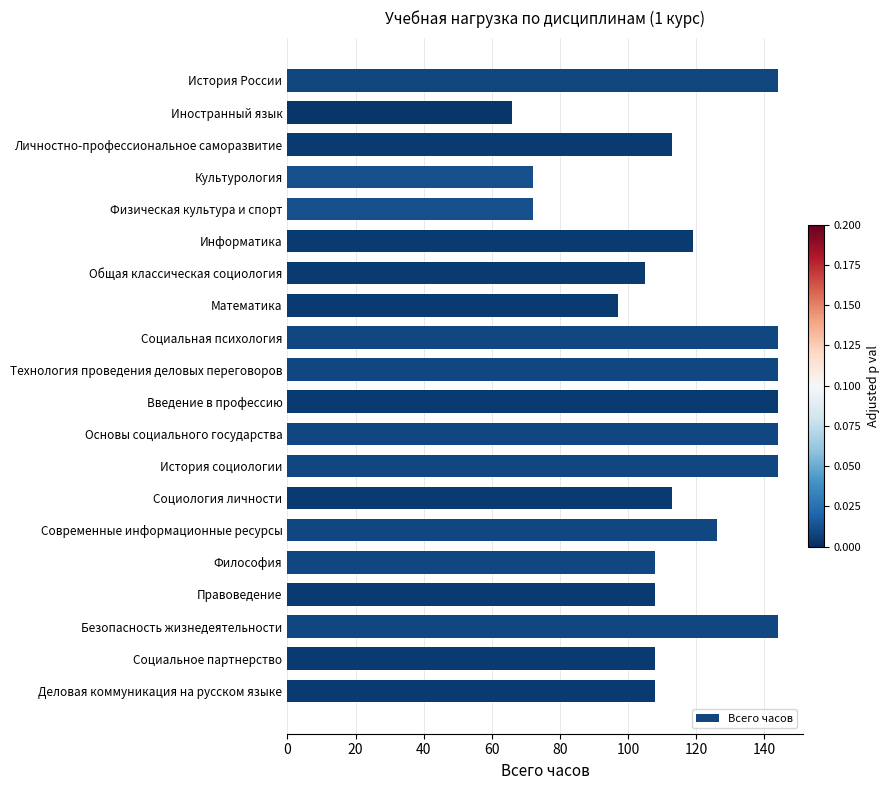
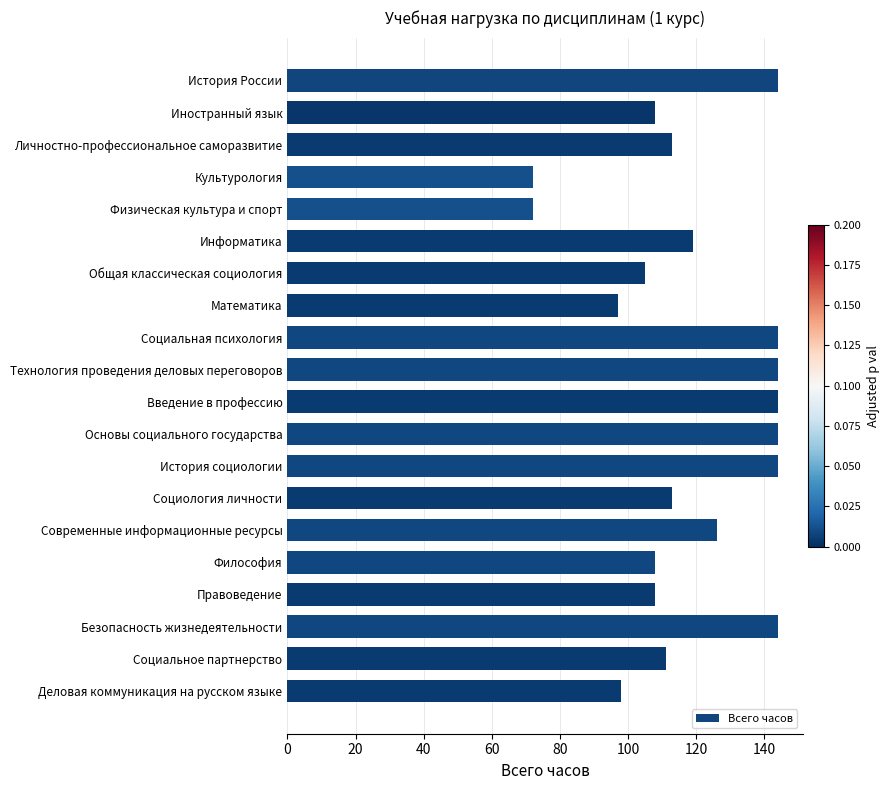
  {
    "История России": 144,
-   "Иностранный язык": 66,
+   "Иностранный язык": 108,
    "Личностно-профессиональное саморазвитие": 113,
    "Культурология": 72,
    "Физическая культура и спорт": 72,
    "Информатика": 119,
    "Общая классическая социология": 105,
    "Математика": 97,
    "Социальная психология": 144,
    "Технология проведения деловых переговоров": 144,
    "Введение в профессию": 144,
    "Основы социального государства": 144,
    "История социологии": 144,
    "Социология личности": 113,
    "Современные информационные ресурсы": 126,
    "Философия": 108,
    "Правоведение": 108,
    "Безопасность жизнедеятельности": 144,
-   "Социальное партнерство": 108,
-   "Деловая коммуникация на русском языке": 108
+   "Социальное партнерство": 111,
+   "Деловая коммуникация на русском языке": 98
  }
